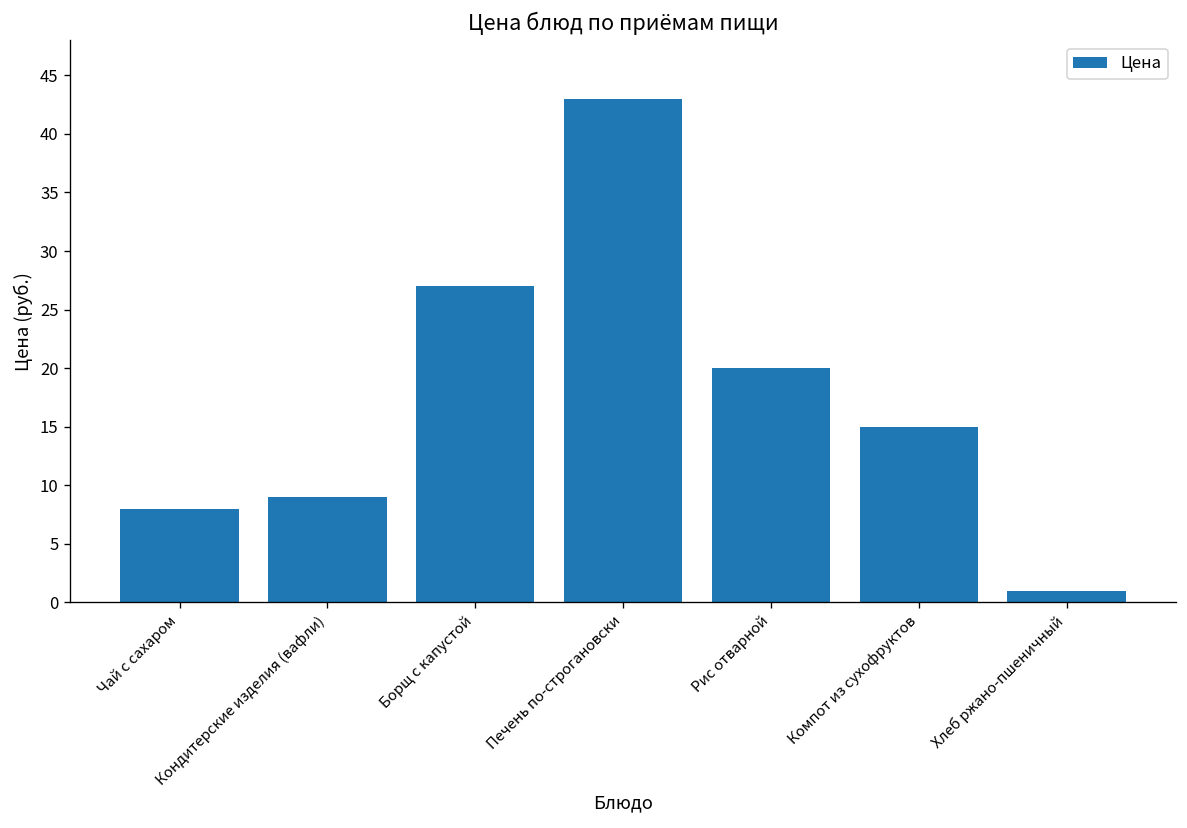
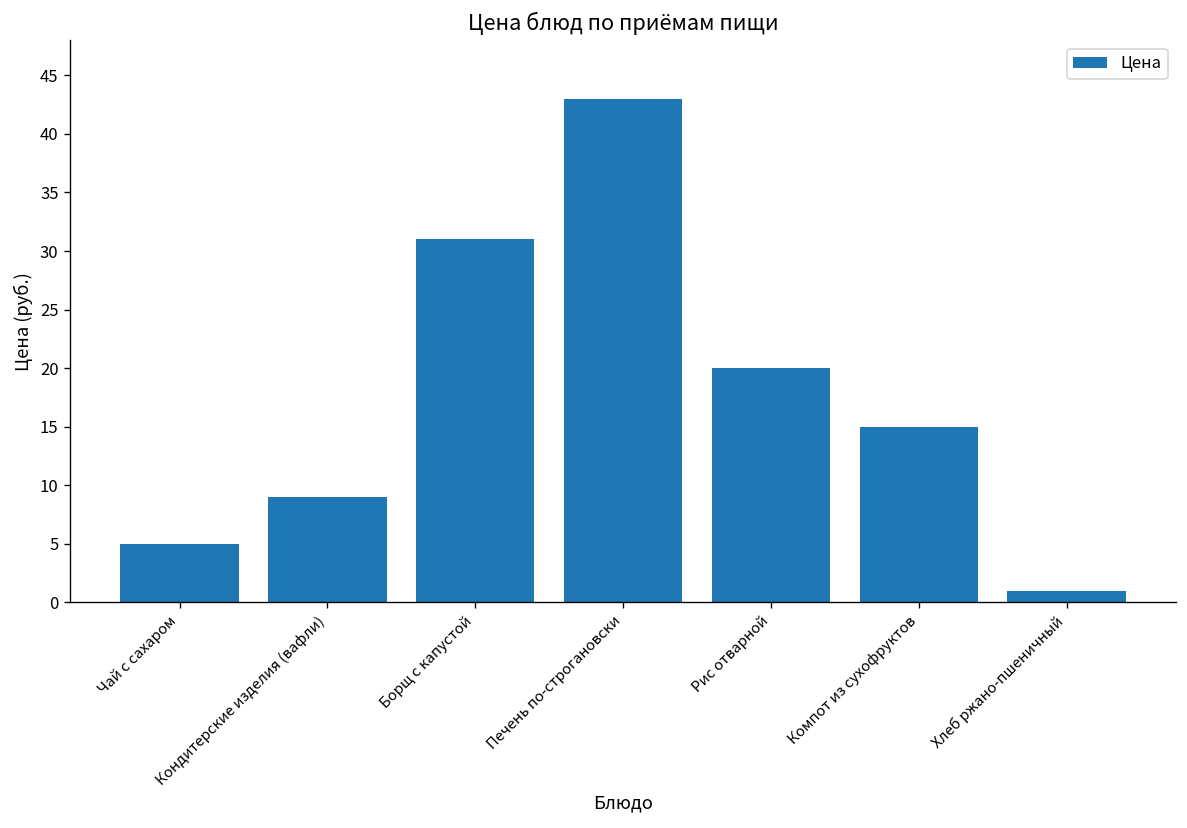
  {
-   "Чай с сахаром": 8,
+   "Чай с сахаром": 5,
    "Кондитерские изделия (вафли)": 9,
-   "Борщ с капустой": 27,
+   "Борщ с капустой": 31,
    "Печень по-строгановски": 43,
    "Рис отварной": 20,
    "Компот из сухофруктов": 15,
    "Хлеб ржано-пшеничный": 1
  }
